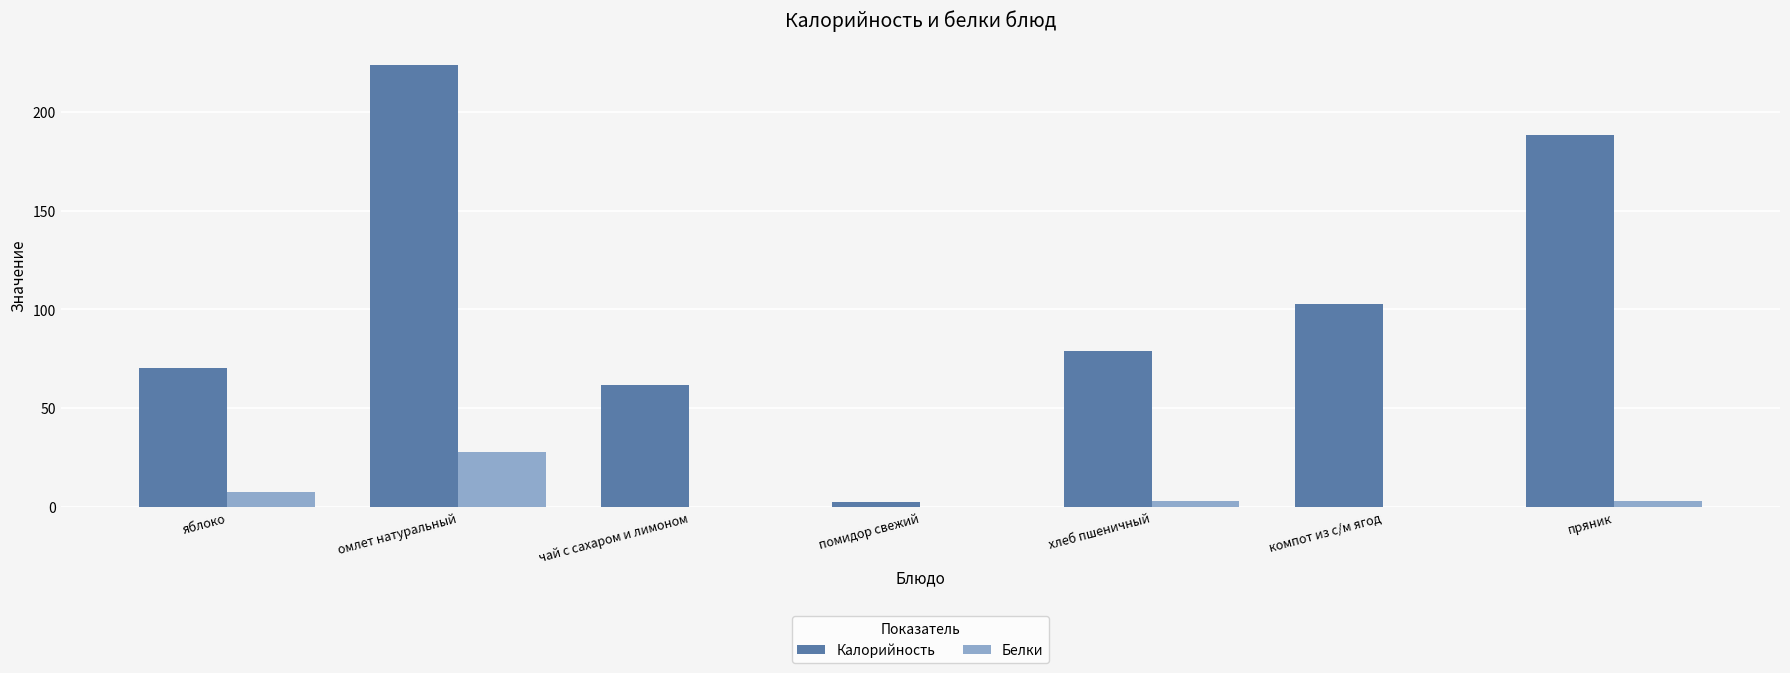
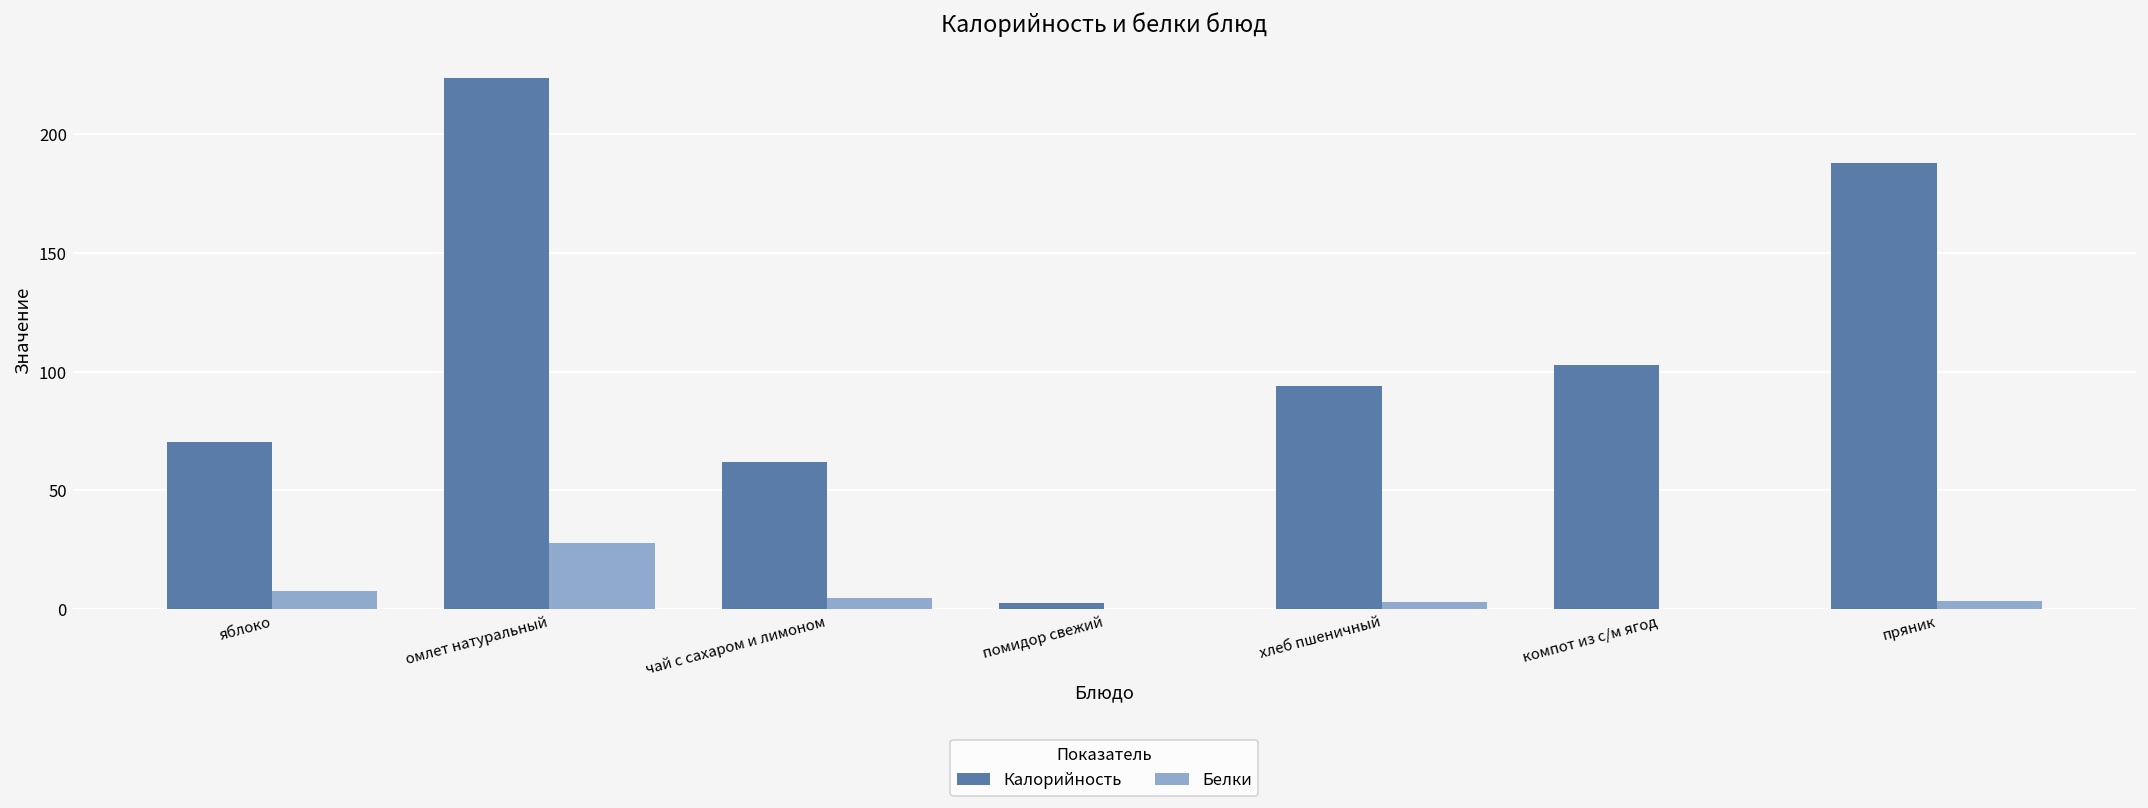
  {
    "Калорийность": {
      "яблоко": 70,
      "омлет натуральный": 224,
      "чай с сахаром и лимоном": 62,
      "помидор свежий": 3,
-     "хлеб пшеничный": 79,
+     "хлеб пшеничный": 94,
      "компот из с/м ягод": 103,
      "пряник": 188
    },
    "Белки": {
      "яблоко": 8,
      "омлет натуральный": 28,
-     "чай с сахаром и лимоном": 0,
+     "чай с сахаром и лимоном": 5,
      "хлеб пшеничный": 3,
      "компот из с/м ягод": 0,
      "пряник": 3
    }
  }
